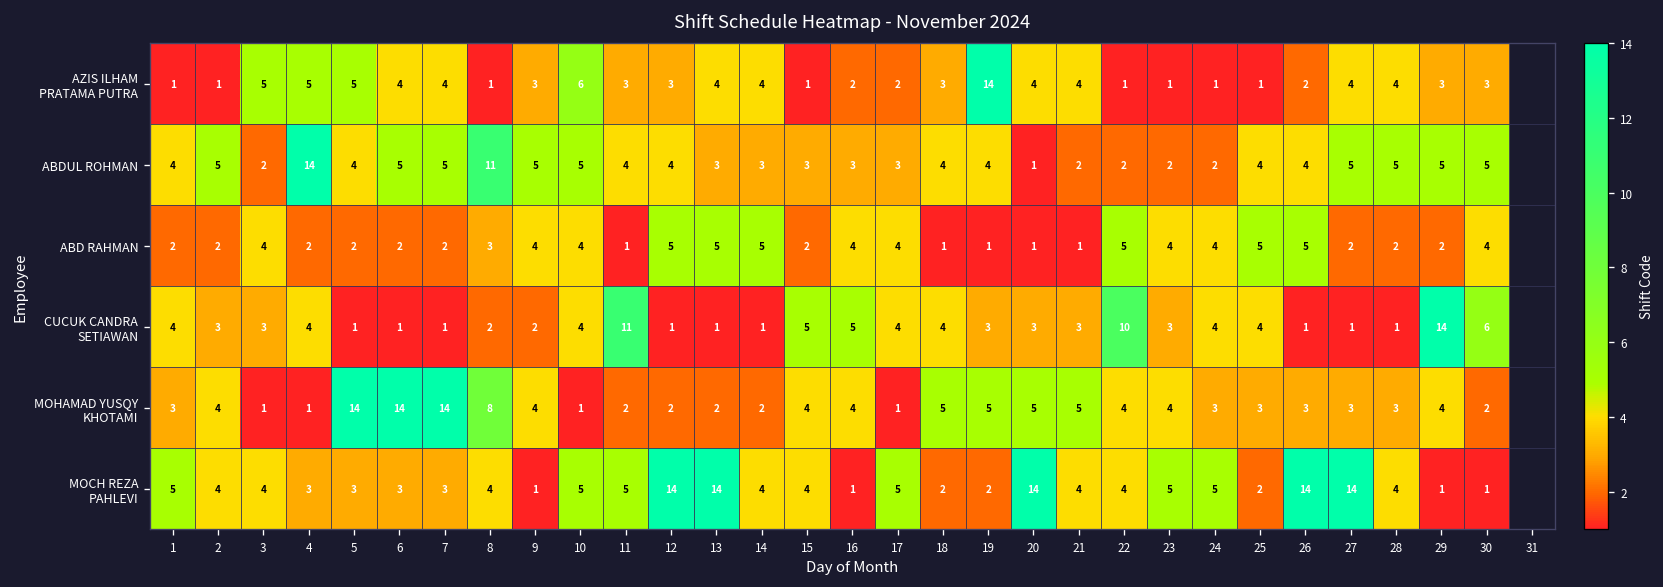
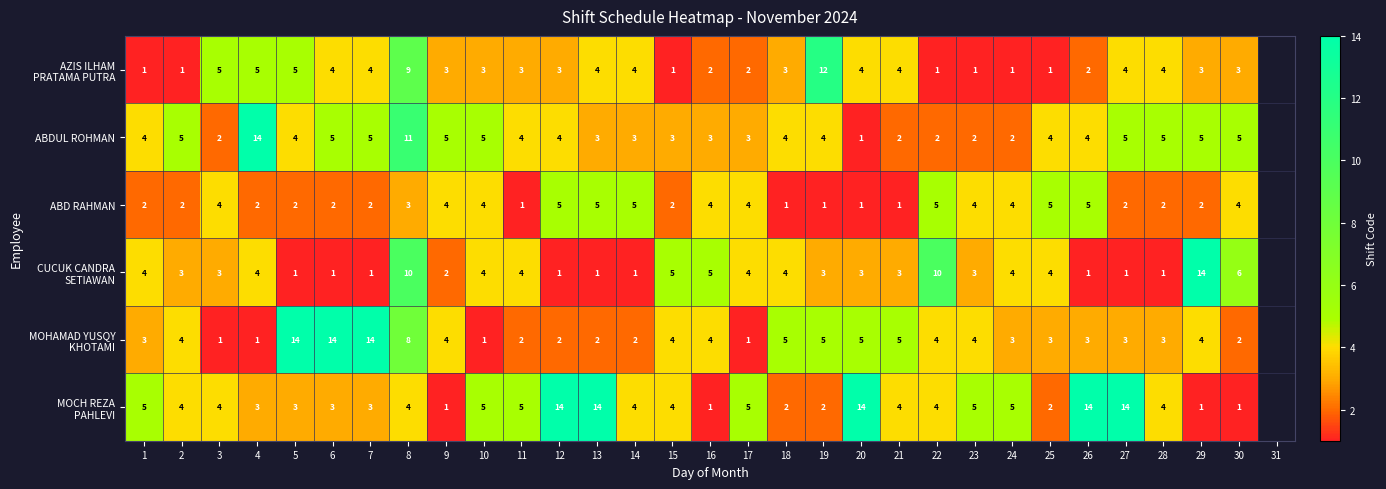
  {
    "AZIS ILHAM PRATAMA PUTRA": {
      "1": 1,
      "2": 1,
      "3": 5,
      "4": 5,
      "5": 5,
      "6": 4,
      "7": 4,
-     "8": 1,
+     "8": 9,
      "9": 3,
-     "10": 6,
+     "10": 3,
      "11": 3,
      "12": 3,
      "13": 4,
      "14": 4,
      "15": 1,
      "16": 2,
      "17": 2,
      "18": 3,
-     "19": 14,
+     "19": 12,
      "20": 4,
      "21": 4,
      "22": 1,
      "23": 1,
      "24": 1,
      "25": 1,
      "26": 2,
      "27": 4,
      "28": 4,
      "29": 3,
      "30": 3
    },
    "ABDUL ROHMAN": {
      "1": 4,
      "2": 5,
      "3": 2,
      "4": 14,
      "5": 4,
      "6": 5,
      "7": 5,
      "8": 11,
      "9": 5,
      "10": 5,
      "11": 4,
      "12": 4,
      "13": 3,
      "14": 3,
      "15": 3,
      "16": 3,
      "17": 3,
      "18": 4,
      "19": 4,
      "20": 1,
      "21": 2,
      "22": 2,
      "23": 2,
      "24": 2,
      "25": 4,
      "26": 4,
      "27": 5,
      "28": 5,
      "29": 5,
      "30": 5
    },
    "ABD RAHMAN": {
      "1": 2,
      "2": 2,
      "3": 4,
      "4": 2,
      "5": 2,
      "6": 2,
      "7": 2,
      "8": 3,
      "9": 4,
      "10": 4,
      "11": 1,
      "12": 5,
      "13": 5,
      "14": 5,
      "15": 2,
      "16": 4,
      "17": 4,
      "18": 1,
      "19": 1,
      "20": 1,
      "21": 1,
      "22": 5,
      "23": 4,
      "24": 4,
      "25": 5,
      "26": 5,
      "27": 2,
      "28": 2,
      "29": 2,
      "30": 4
    },
    "CUCUK CANDRA SETIAWAN": {
      "1": 4,
      "2": 3,
      "3": 3,
      "4": 4,
      "5": 1,
      "6": 1,
      "7": 1,
-     "8": 2,
+     "8": 10,
      "9": 2,
      "10": 4,
-     "11": 11,
+     "11": 4,
      "12": 1,
      "13": 1,
      "14": 1,
      "15": 5,
      "16": 5,
      "17": 4,
      "18": 4,
      "19": 3,
      "20": 3,
      "21": 3,
      "22": 10,
      "23": 3,
      "24": 4,
      "25": 4,
      "26": 1,
      "27": 1,
      "28": 1,
      "29": 14,
      "30": 6
    },
    "MOHAMAD YUSQY KHOTAMI": {
      "1": 3,
      "2": 4,
      "3": 1,
      "4": 1,
      "5": 14,
      "6": 14,
      "7": 14,
      "8": 8,
      "9": 4,
      "10": 1,
      "11": 2,
      "12": 2,
      "13": 2,
      "14": 2,
      "15": 4,
      "16": 4,
      "17": 1,
      "18": 5,
      "19": 5,
      "20": 5,
      "21": 5,
      "22": 4,
      "23": 4,
      "24": 3,
      "25": 3,
      "26": 3,
      "27": 3,
      "28": 3,
      "29": 4,
      "30": 2
    },
    "MOCH REZA PAHLEVI": {
      "1": 5,
      "2": 4,
      "3": 4,
      "4": 3,
      "5": 3,
      "6": 3,
      "7": 3,
      "8": 4,
      "9": 1,
      "10": 5,
      "11": 5,
      "12": 14,
      "13": 14,
      "14": 4,
      "15": 4,
      "16": 1,
      "17": 5,
      "18": 2,
      "19": 2,
      "20": 14,
      "21": 4,
      "22": 4,
      "23": 5,
      "24": 5,
      "25": 2,
      "26": 14,
      "27": 14,
      "28": 4,
      "29": 1,
      "30": 1
    }
  }
